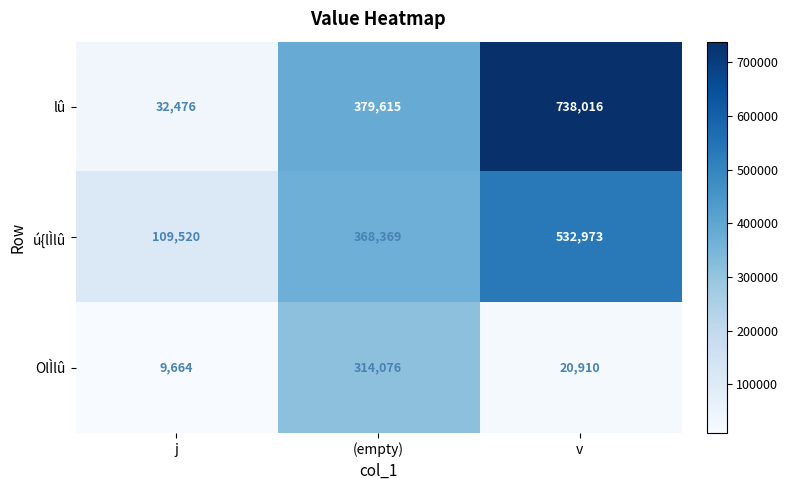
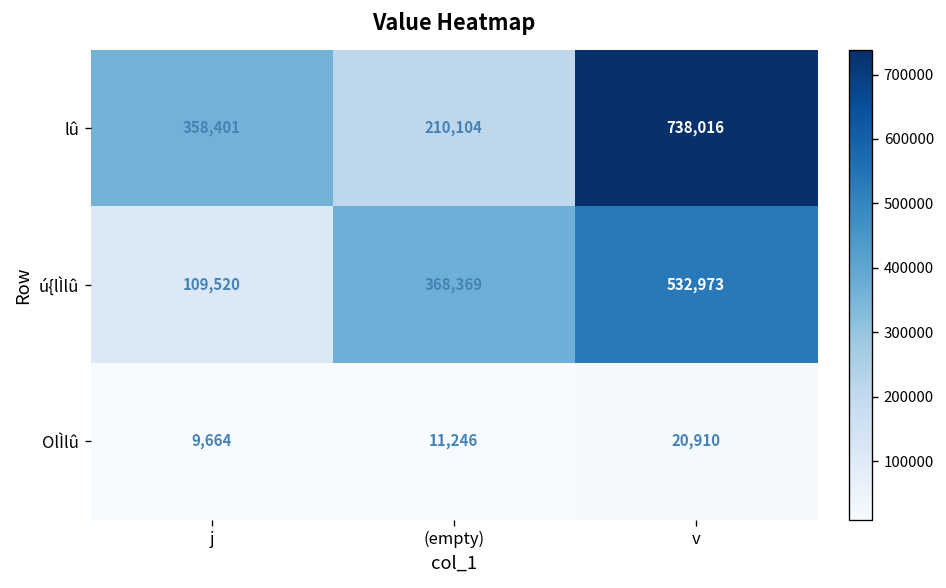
  {
    "lû": {
-     "j": "32,476",
-     "(empty)": "379,615",
+     "j": "358,401",
+     "(empty)": "210,104",
      "v": "738,016"
    },
    "ú{lÌlû": {
      "j": "109,520",
      "v": "532,973"
    },
    "OlÌlû": {
      "j": "9,664",
-     "(empty)": "314,076",
+     "(empty)": "11,246",
      "v": "20,910"
    }
  }
